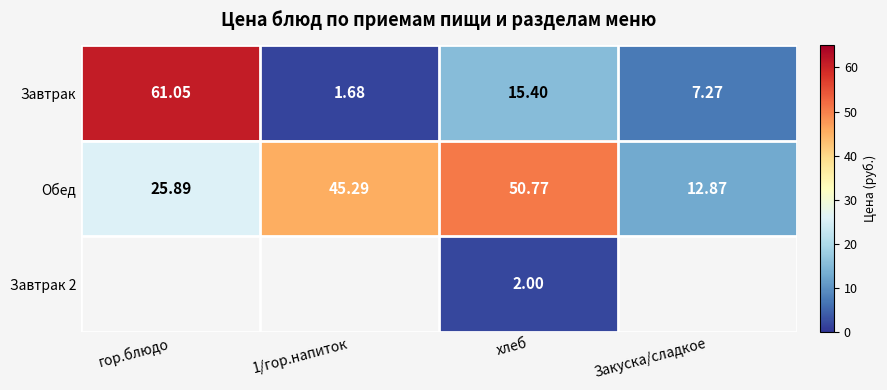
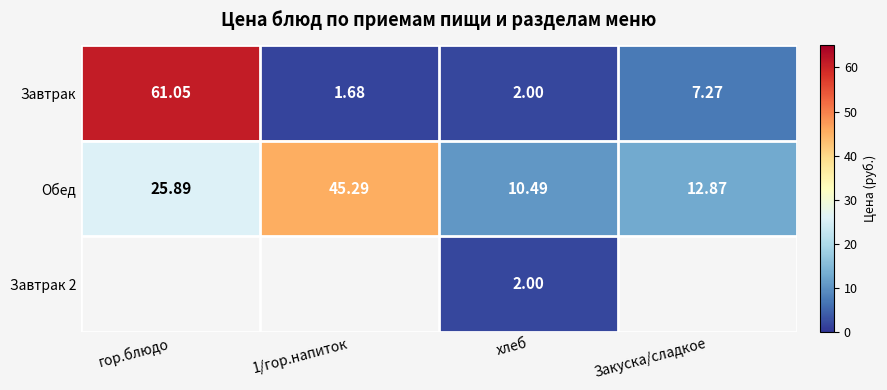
  {
    "Завтрак": {
      "гор.блюдо": 61.05,
      "1/гор.напиток": 1.68,
-     "хлеб": 15.40,
+     "хлеб": 2.00,
      "Закуска/сладкое": 7.27
    },
    "Обед": {
      "гор.блюдо": 25.89,
      "1/гор.напиток": 45.29,
-     "хлеб": 50.77,
+     "хлеб": 10.49,
      "Закуска/сладкое": 12.87
    },
    "Завтрак 2": {
      "хлеб": 2.00
    }
  }
